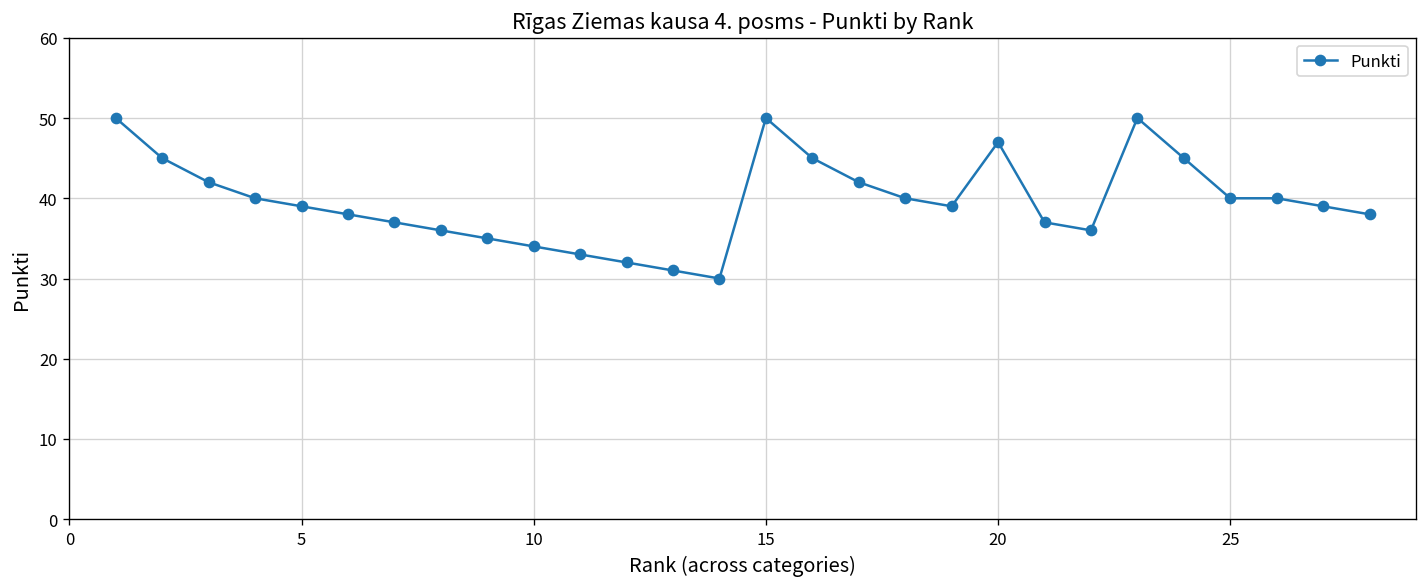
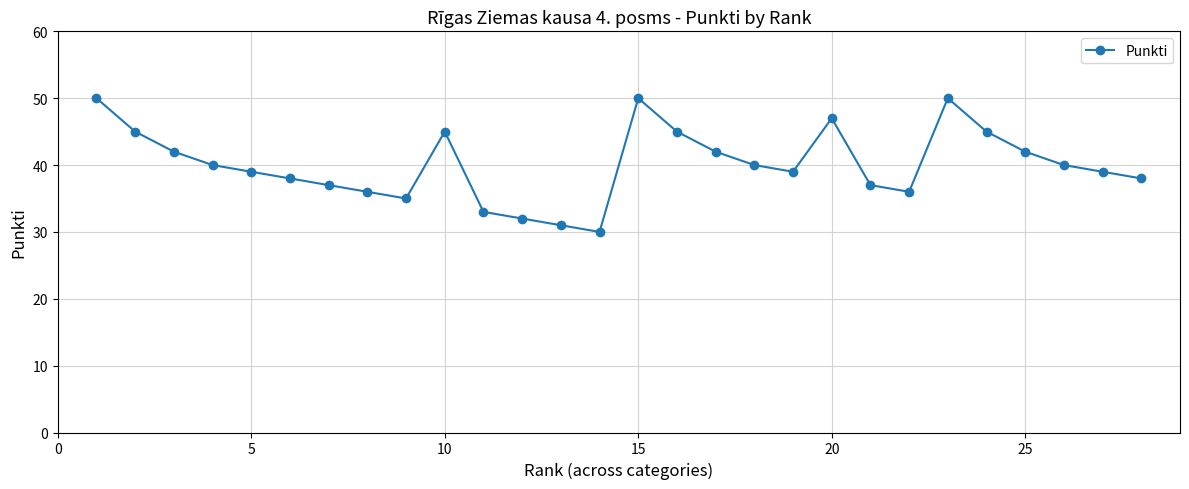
  {
    "5": 39,
-   "10": 34,
+   "10": 45,
    "15": 50,
    "20": 47,
-   "25": 40
+   "25": 42
  }
